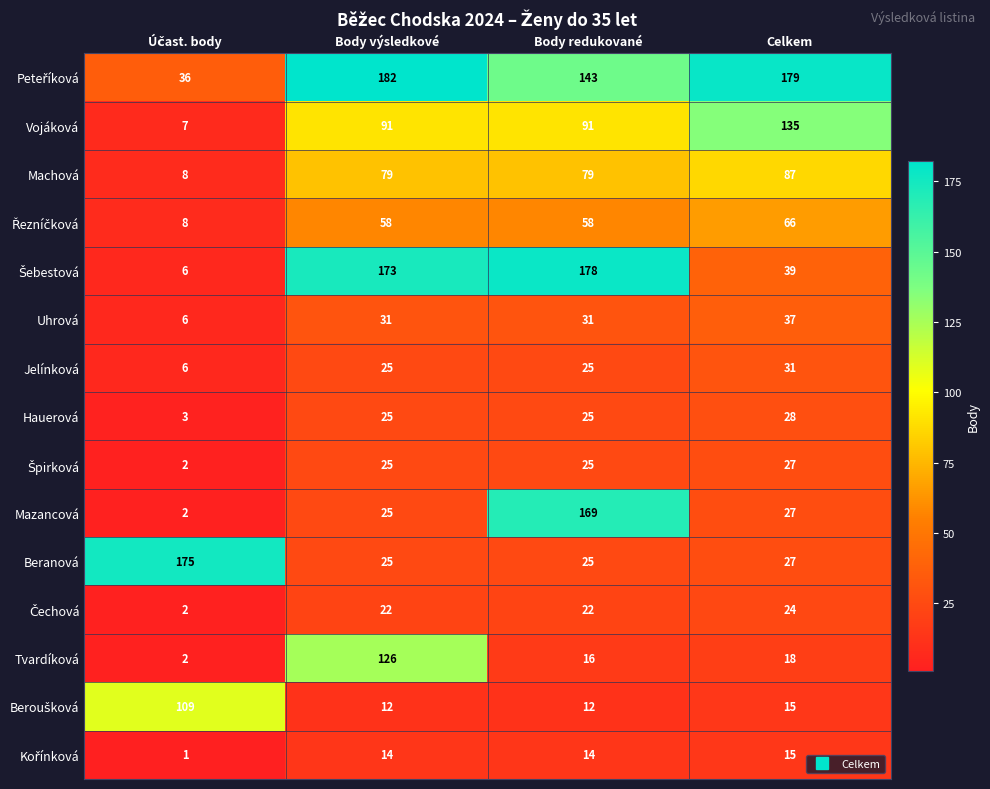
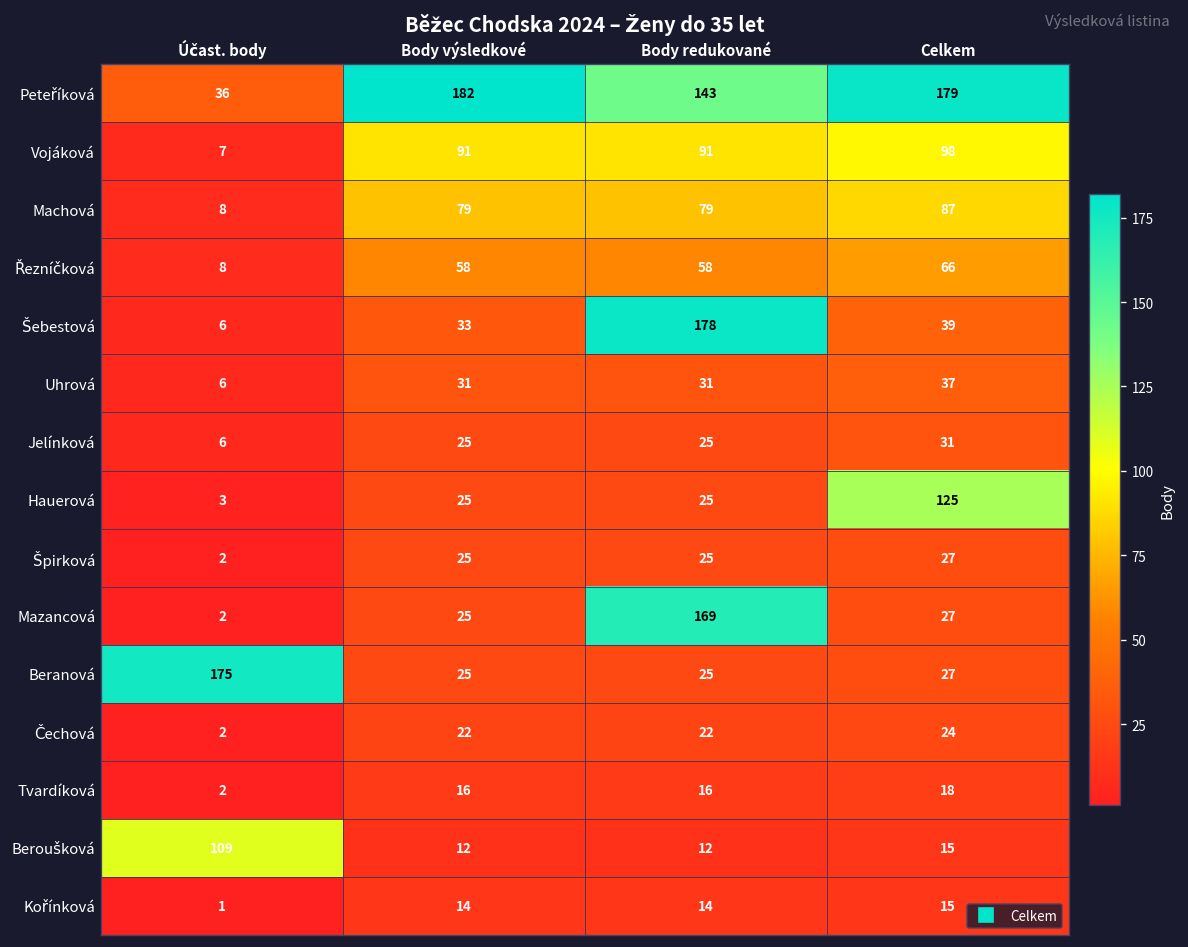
  {
    "Peteříková": {
      "Účast. body": 36,
      "Body výsledkové": 182,
      "Body redukované": 143,
      "Celkem": 179
    },
    "Vojáková": {
      "Účast. body": 7,
      "Body výsledkové": 91,
      "Body redukované": 91,
-     "Celkem": 135
+     "Celkem": 98
    },
    "Machová": {
      "Účast. body": 8,
      "Body výsledkové": 79,
      "Body redukované": 79,
      "Celkem": 87
    },
    "Řezníčková": {
      "Účast. body": 8,
      "Body výsledkové": 58,
      "Body redukované": 58,
      "Celkem": 66
    },
    "Šebestová": {
      "Účast. body": 6,
-     "Body výsledkové": 173,
+     "Body výsledkové": 33,
      "Body redukované": 178,
      "Celkem": 39
    },
    "Uhrová": {
      "Účast. body": 6,
      "Body výsledkové": 31,
      "Body redukované": 31,
      "Celkem": 37
    },
    "Jelínková": {
      "Účast. body": 6,
      "Body výsledkové": 25,
      "Body redukované": 25,
      "Celkem": 31
    },
    "Hauerová": {
      "Účast. body": 3,
      "Body výsledkové": 25,
      "Body redukované": 25,
-     "Celkem": 28
+     "Celkem": 125
    },
    "Špirková": {
      "Účast. body": 2,
      "Body výsledkové": 25,
      "Body redukované": 25,
      "Celkem": 27
    },
    "Mazancová": {
      "Účast. body": 2,
      "Body výsledkové": 25,
      "Body redukované": 169,
      "Celkem": 27
    },
    "Beranová": {
      "Účast. body": 175,
      "Body výsledkové": 25,
      "Body redukované": 25,
      "Celkem": 27
    },
    "Čechová": {
      "Účast. body": 2,
      "Body výsledkové": 22,
      "Body redukované": 22,
      "Celkem": 24
    },
    "Tvardíková": {
      "Účast. body": 2,
-     "Body výsledkové": 126,
+     "Body výsledkové": 16,
      "Body redukované": 16,
      "Celkem": 18
    },
    "Beroušková": {
      "Účast. body": 109,
      "Body výsledkové": 12,
      "Body redukované": 12,
      "Celkem": 15
    },
    "Kořínková": {
      "Účast. body": 1,
      "Body výsledkové": 14,
      "Body redukované": 14,
      "Celkem": 15
    }
  }
